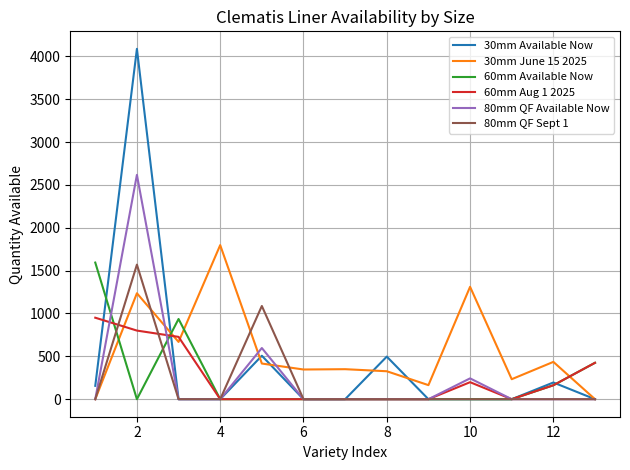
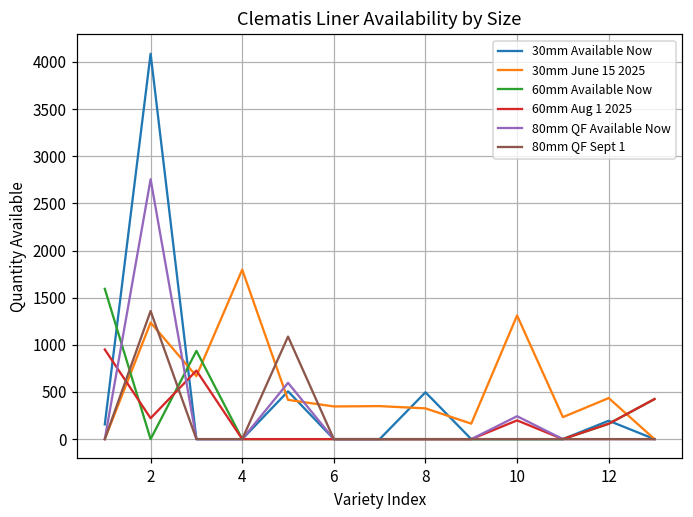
  {
    "30mm Available Now": {
      "2": 4100,
      "8": 500,
      "12": 200
    },
    "30mm June 15 2025": {
      "2": 1200,
      "4": 1800,
      "6": 300,
      "8": 300,
      "10": 1300,
      "12": 400
    },
    "60mm Available Now": {
      "2": 0
    },
    "60mm Aug 1 2025": {
-     "2": 800,
+     "2": 200,
      "10": 200
    },
    "80mm QF Available Now": {
-     "2": 2600,
+     "2": 2800,
      "10": 200
    },
    "80mm QF Sept 1": {
-     "2": 1600
+     "2": 1400
    }
  }
